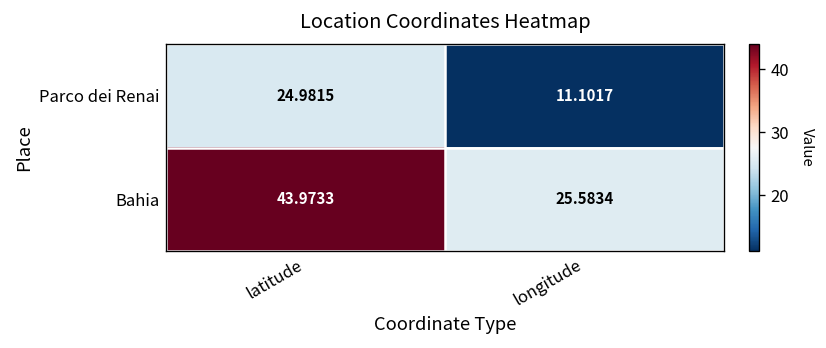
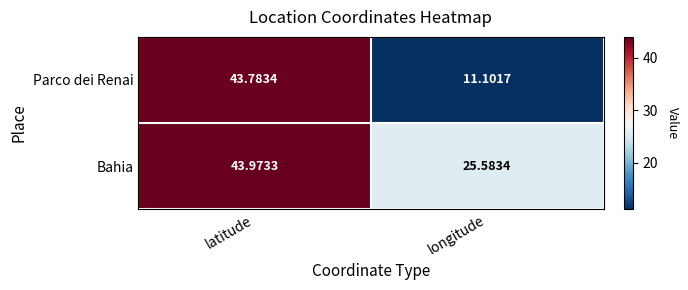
  {
    "Parco dei Renai": {
-     "latitude": 24.9815,
+     "latitude": 43.7834,
      "longitude": 11.1017
    },
    "Bahia": {
      "latitude": 43.9733,
      "longitude": 25.5834
    }
  }
